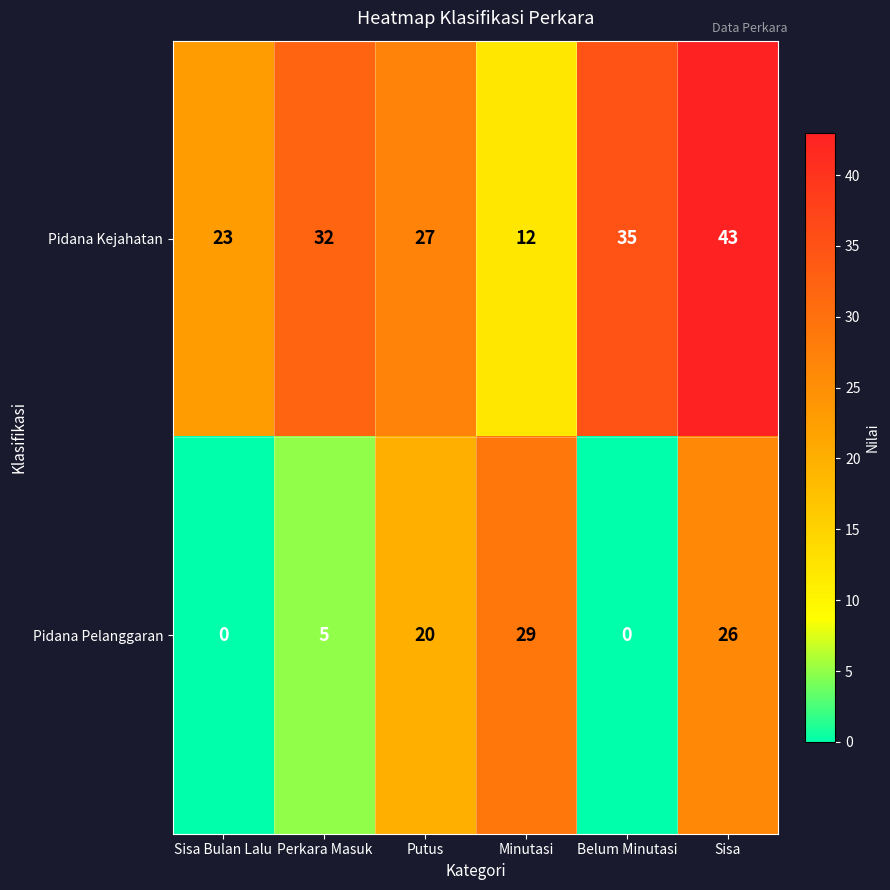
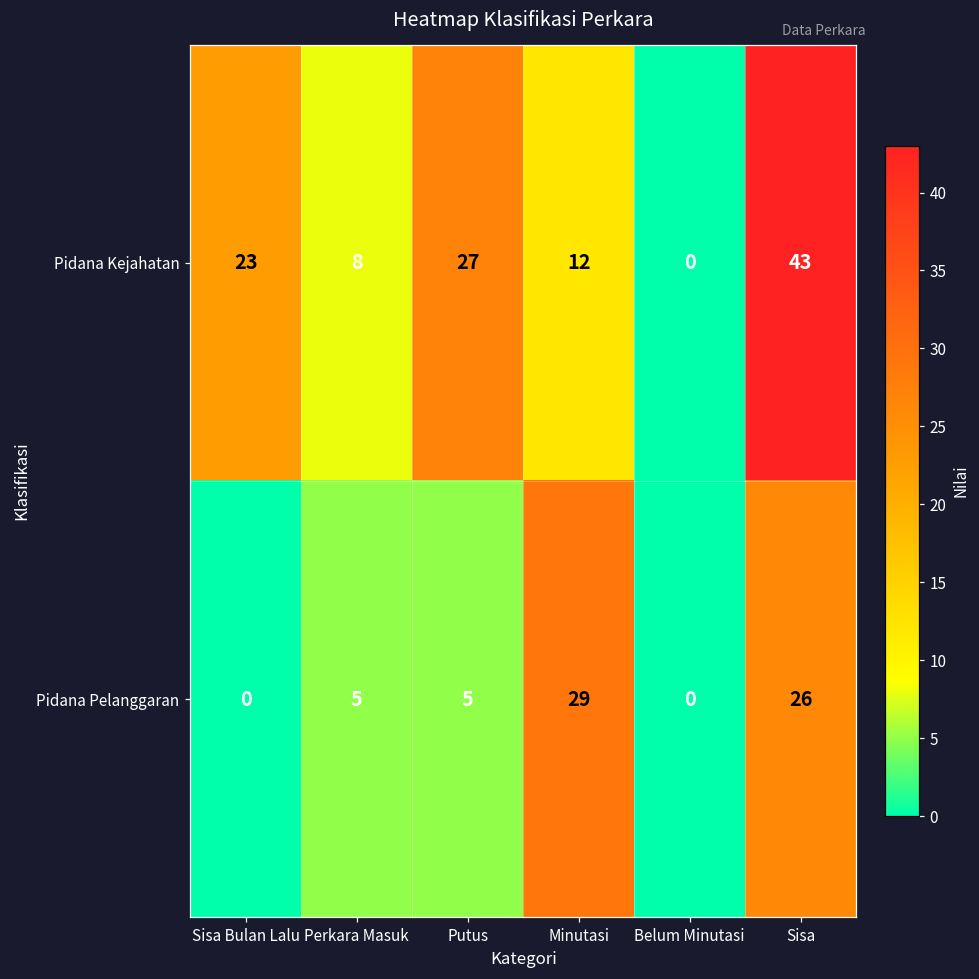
  {
    "Pidana Kejahatan": {
      "Sisa Bulan Lalu": 23,
-     "Perkara Masuk": 32,
+     "Perkara Masuk": 8,
      "Putus": 27,
      "Minutasi": 12,
-     "Belum Minutasi": 35,
+     "Belum Minutasi": 0,
      "Sisa": 43
    },
    "Pidana Pelanggaran": {
      "Sisa Bulan Lalu": 0,
      "Perkara Masuk": 5,
-     "Putus": 20,
+     "Putus": 5,
      "Minutasi": 29,
      "Belum Minutasi": 0,
      "Sisa": 26
    }
  }
